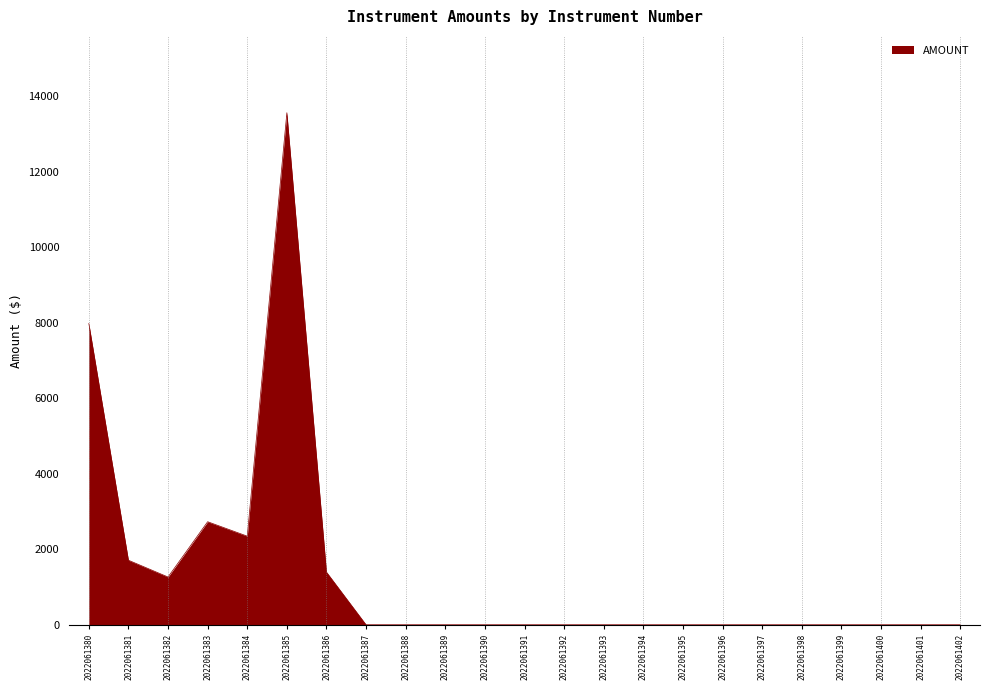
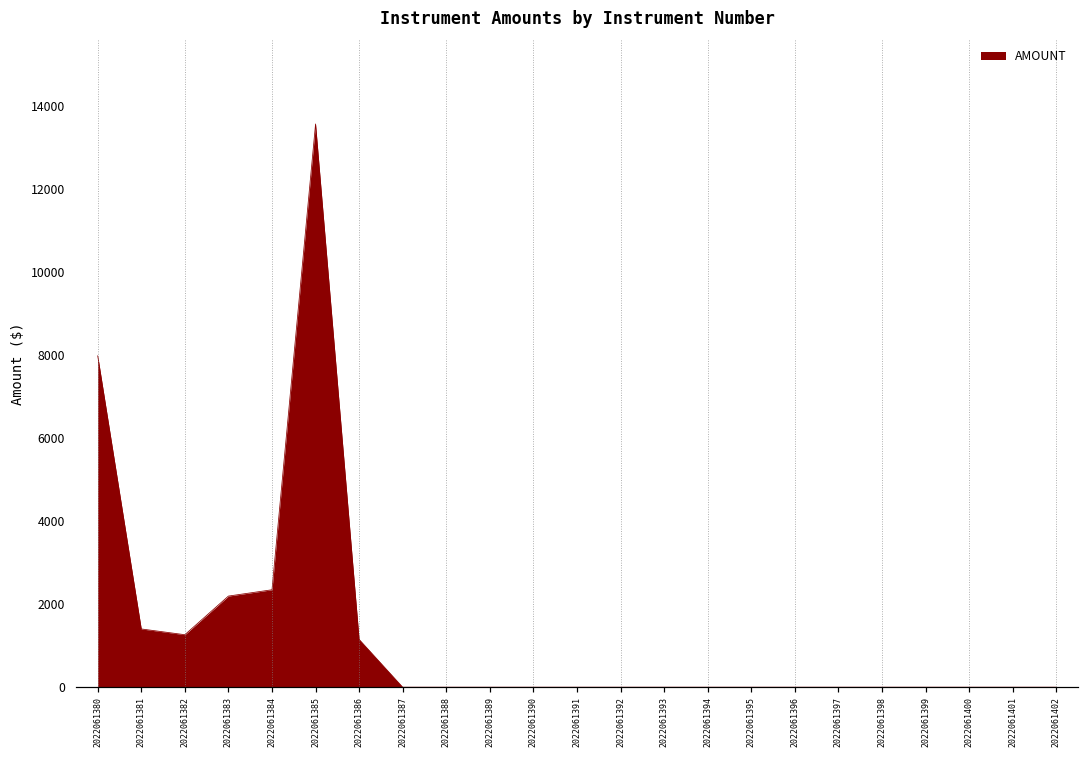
  {
    "2022061380": 8000,
-   "2022061381": 1700,
+   "2022061381": 1400,
    "2022061382": 1300,
-   "2022061383": 2700,
+   "2022061383": 2200,
    "2022061384": 2300,
    "2022061385": 13600,
-   "2022061386": 1400,
+   "2022061386": 1200,
    "2022061387": 0,
    "2022061388": 0,
    "2022061389": 0,
    "2022061390": 0,
    "2022061391": 0,
    "2022061392": 0,
    "2022061393": 0,
    "2022061394": 0,
    "2022061395": 0,
    "2022061396": 0,
    "2022061397": 0,
    "2022061398": 0,
    "2022061399": 0,
    "2022061400": 0,
    "2022061401": 0,
    "2022061402": 0
  }
